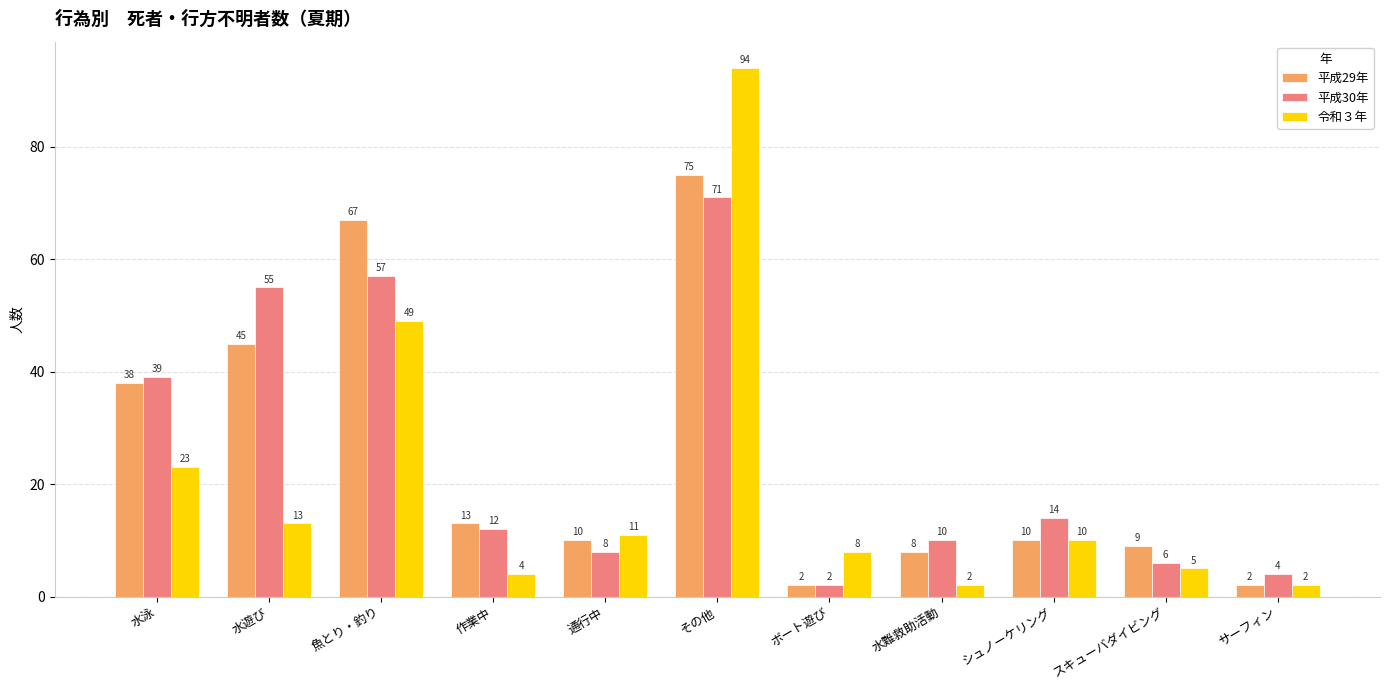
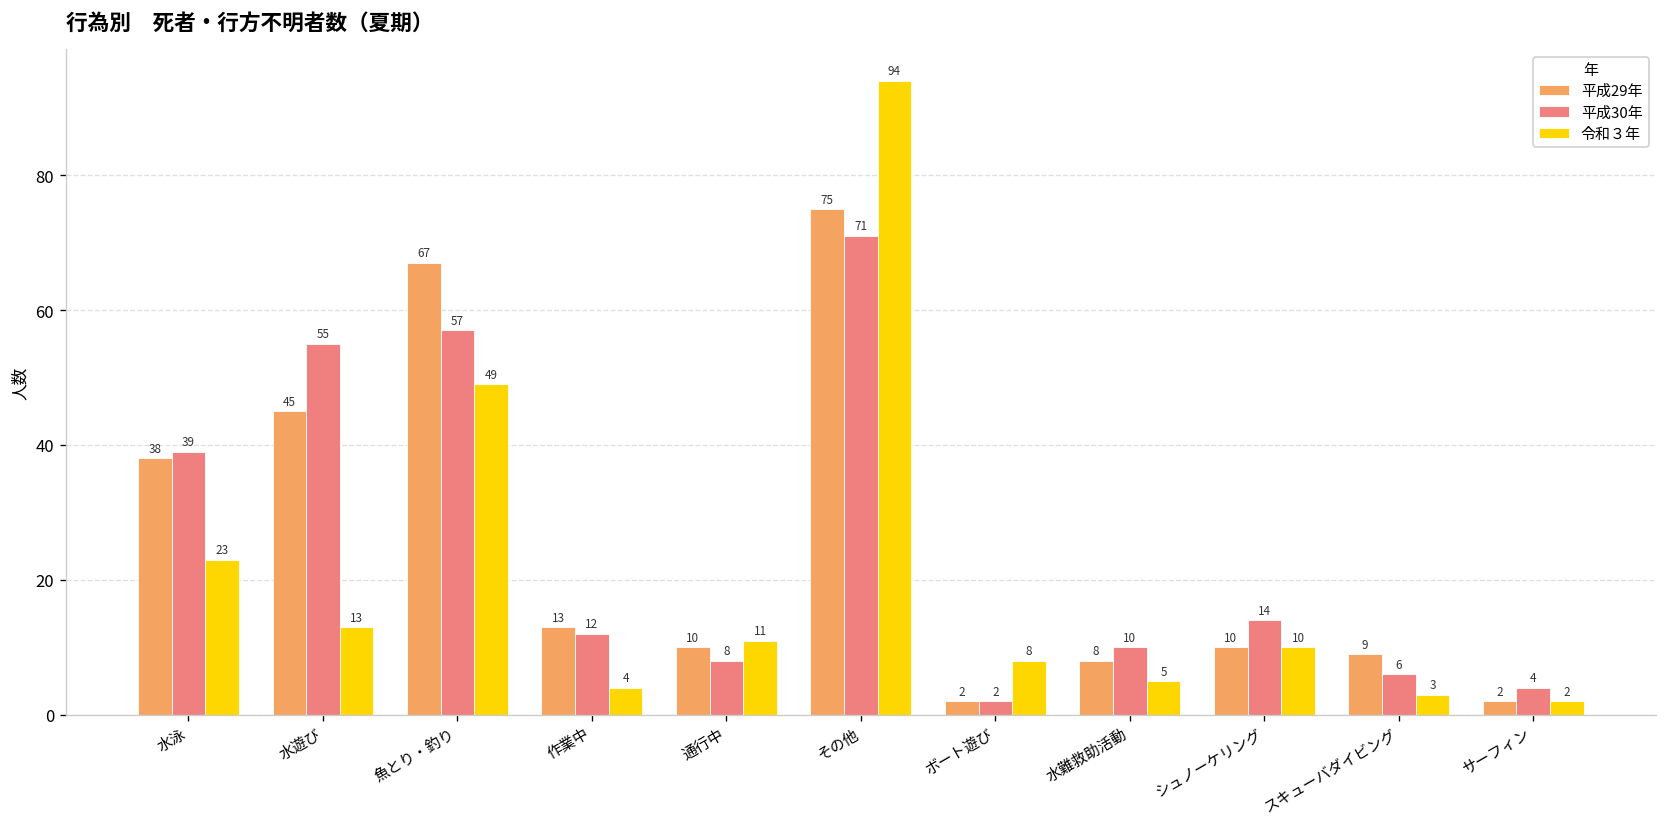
  {
    "令和３年": {
      "水泳": 23,
      "水遊び": 13,
      "魚とり・釣り": 49,
      "作業中": 4,
      "通行中": 11,
      "その他": 94,
      "ボート遊び": 8,
-     "水難救助活動": 2,
+     "水難救助活動": 5,
      "シュノーケリング": 10,
-     "スキューバダイビング": 5,
+     "スキューバダイビング": 3,
      "サーフィン": 2
    }
  }
